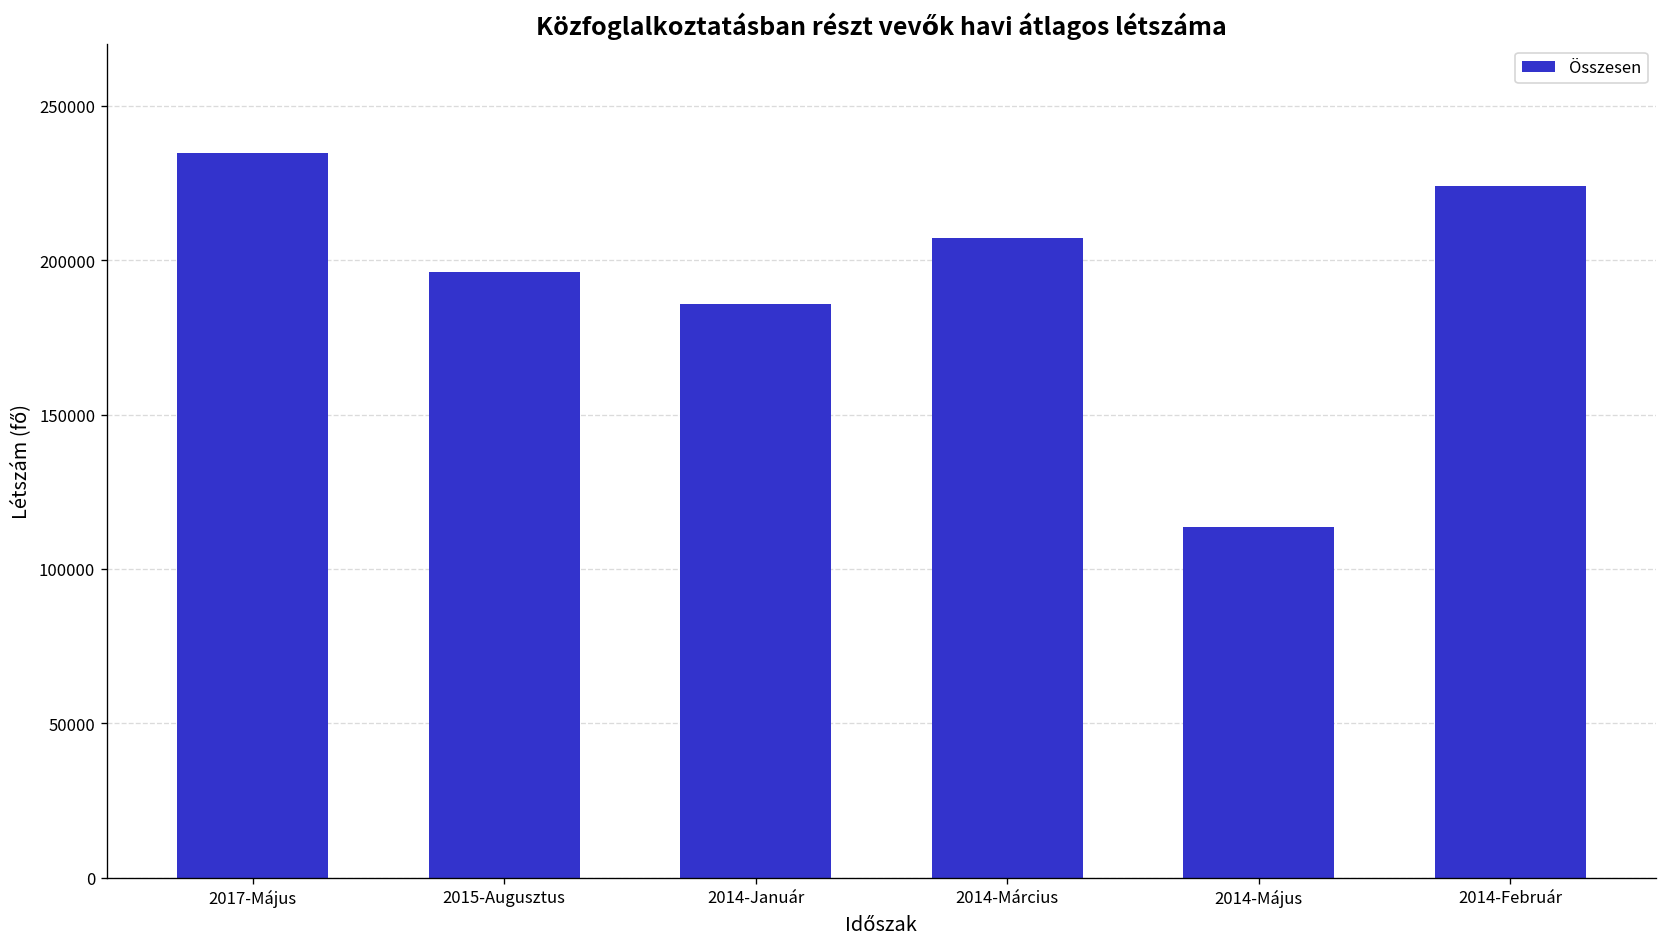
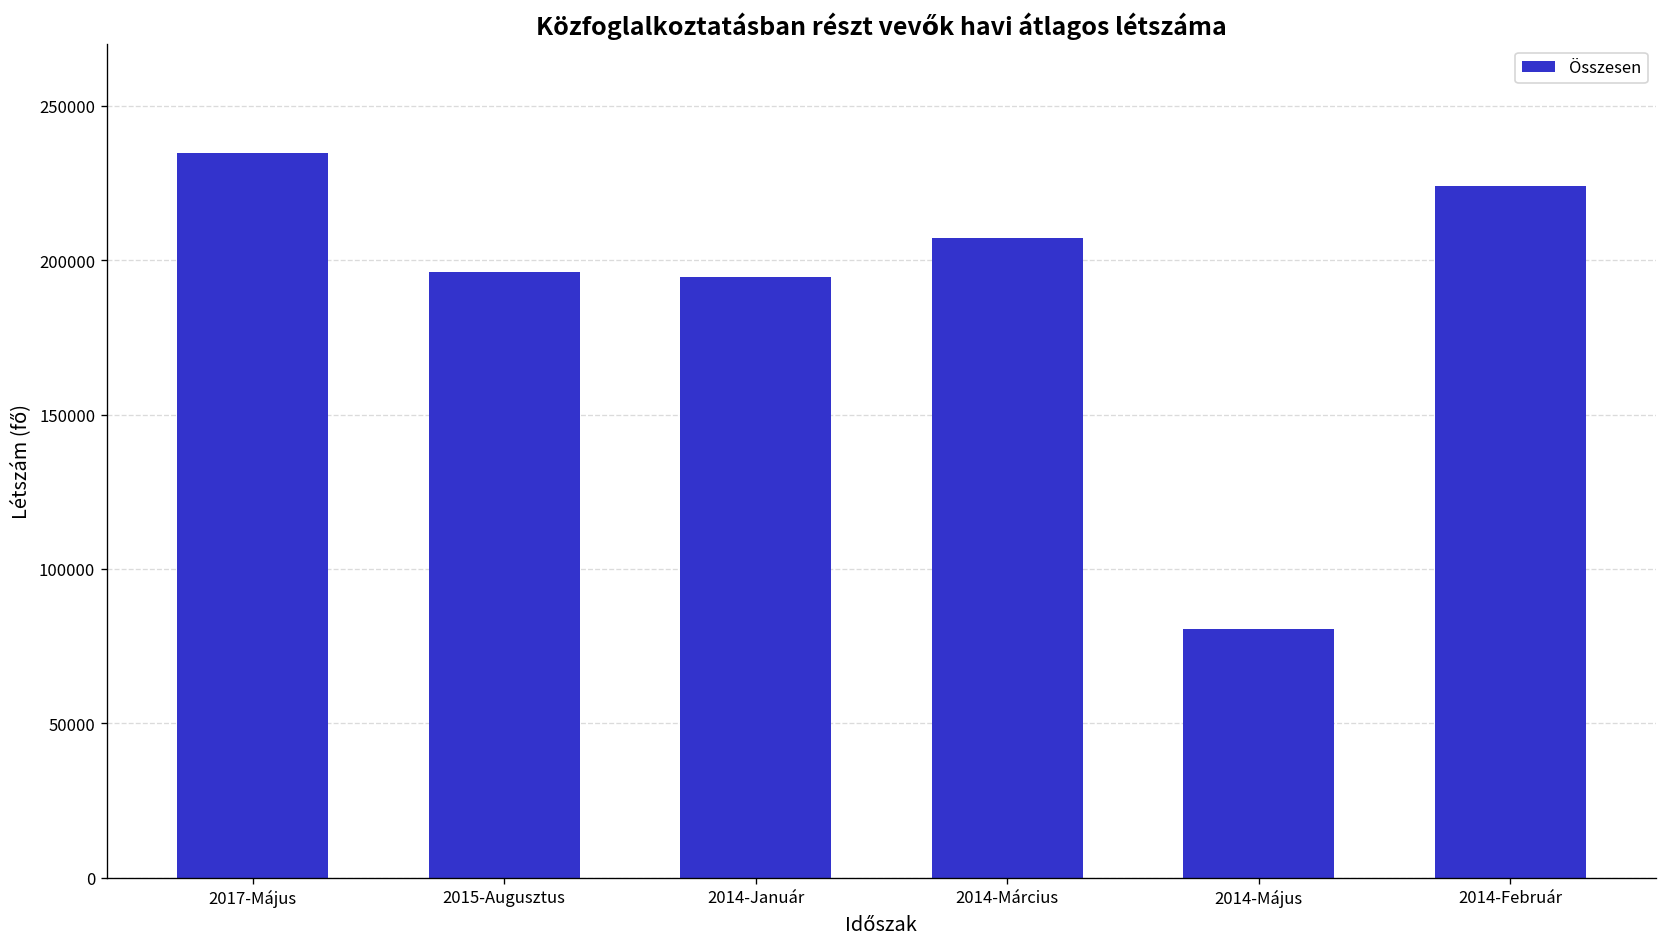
  {
    "2017-Május": 235000,
    "2015-Augusztus": 196000,
-   "2014-Január": 186000,
+   "2014-Január": 195000,
    "2014-Március": 207000,
-   "2014-Május": 114000,
+   "2014-Május": 80000,
    "2014-Február": 224000
  }
